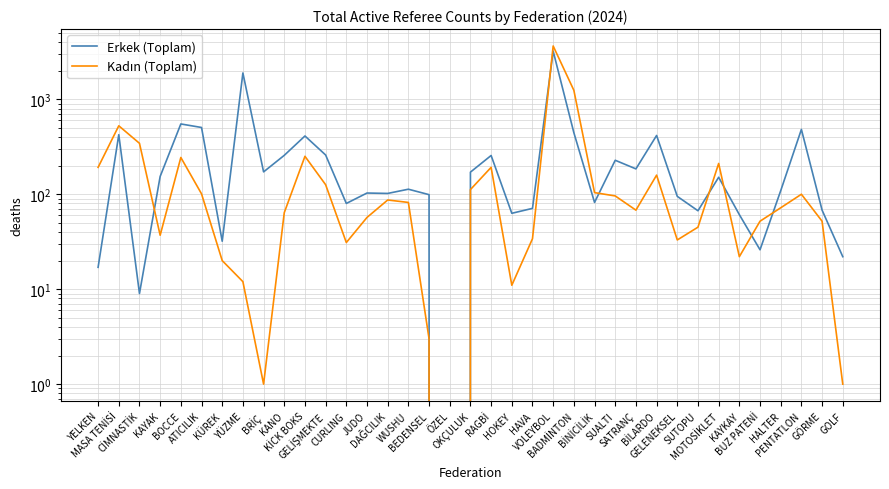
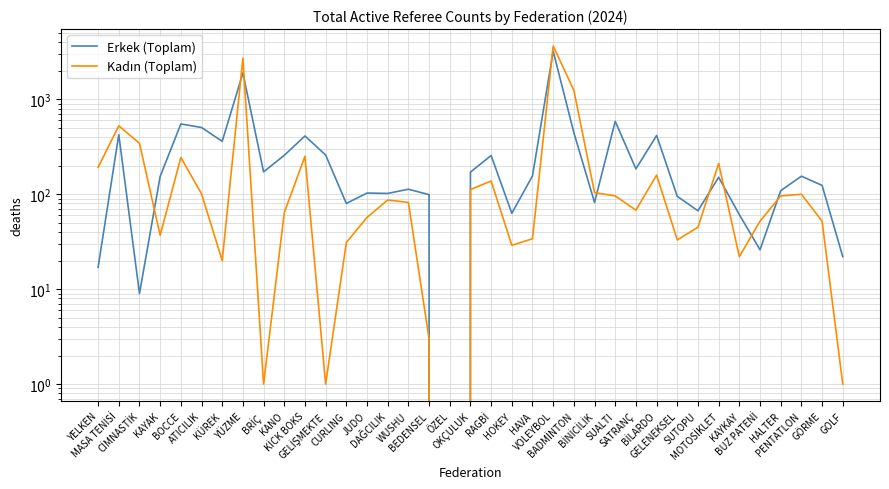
  {
    "Erkek (Toplam)": {
      "YELKEN": 17,
      "MASA TENİSİ": 400,
      "CİMNASTİK": 9,
      "KAYAK": 150,
      "BOCCE": 600,
      "ATICILIK": 500,
-     "KÜREK": 32,
+     "KÜREK": 360,
      "YÜZME": 1900,
      "BRİÇ": 170,
      "KANO": 260,
      "KİCK BOKS": 410,
      "GELİŞMEKTE": 260,
      "CURLING": 80,
      "JUDO": 100,
      "DAĞCILIK": 100,
      "WUSHU": 110,
      "BEDENSEL": 100,
      "OKÇULUK": 170,
      "RAGBİ": 260,
      "HOKEY": 60,
-     "HAVA": 70,
+     "HAVA": 160,
      "VOLEYBOL": 3200,
      "BADMİNTON": 400,
      "BİNİCİLİK": 80,
-     "SUALTI": 230,
+     "SUALTI": 600,
      "SATRANÇ": 190,
      "BİLARDO": 400,
      "GELENEKSEL": 100,
      "SUTOPU": 70,
      "MOTOSİKLET": 150,
      "KAYKAY": 60,
      "BUZ PATENİ": 26,
      "HALTER": 110,
-     "PENTATLON": 500,
-     "GÖRME": 70,
+     "PENTATLON": 160,
+     "GÖRME": 120,
      "GOLF": 22
    },
    "Kadın (Toplam)": {
      "YELKEN": 190,
      "MASA TENİSİ": 500,
      "CİMNASTİK": 340,
      "KAYAK": 37,
      "BOCCE": 240,
      "ATICILIK": 100,
      "KÜREK": 20,
-     "YÜZME": 12,
+     "YÜZME": 2700,
      "BRİÇ": 1,
      "KANO": 60,
      "KİCK BOKS": 250,
-     "GELİŞMEKTE": 130,
+     "GELİŞMEKTE": 1,
      "CURLING": 31,
      "JUDO": 60,
      "DAĞCILIK": 90,
      "WUSHU": 80,
      "BEDENSEL": 3,
      "OKÇULUK": 110,
-     "RAGBİ": 190,
-     "HOKEY": 11,
+     "RAGBİ": 140,
+     "HOKEY": 29,
      "HAVA": 34,
      "VOLEYBOL": 3600,
      "BADMİNTON": 1200,
      "BİNİCİLİK": 100,
      "SUALTI": 100,
      "SATRANÇ": 70,
      "BİLARDO": 160,
      "GELENEKSEL": 33,
      "SUTOPU": 50,
      "MOTOSİKLET": 210,
      "KAYKAY": 22,
      "BUZ PATENİ": 50,
-     "HALTER": 70,
+     "HALTER": 100,
      "PENTATLON": 100,
      "GÖRME": 50,
      "GOLF": 1
    }
  }
